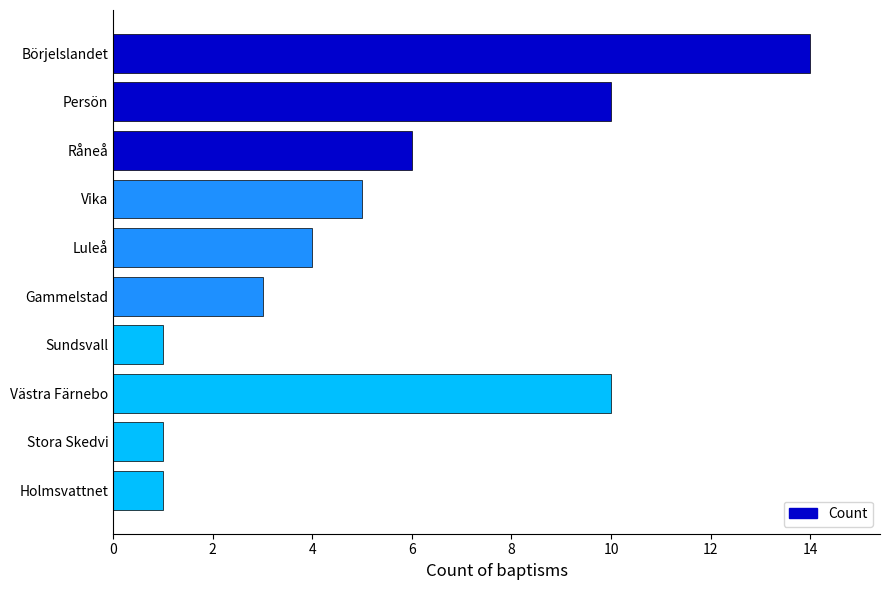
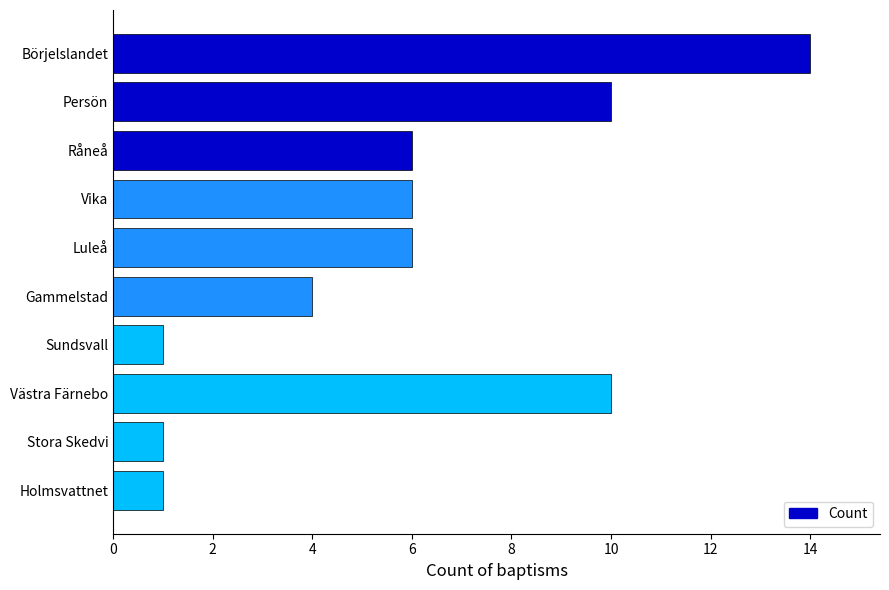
  {
    "Börjelslandet": 14,
    "Persön": 10,
    "Råneå": 6,
-   "Vika": 5,
-   "Luleå": 4,
-   "Gammelstad": 3,
+   "Vika": 6,
+   "Luleå": 6,
+   "Gammelstad": 4,
    "Sundsvall": 1,
    "Västra Färnebo": 10,
    "Stora Skedvi": 1,
    "Holmsvattnet": 1
  }
